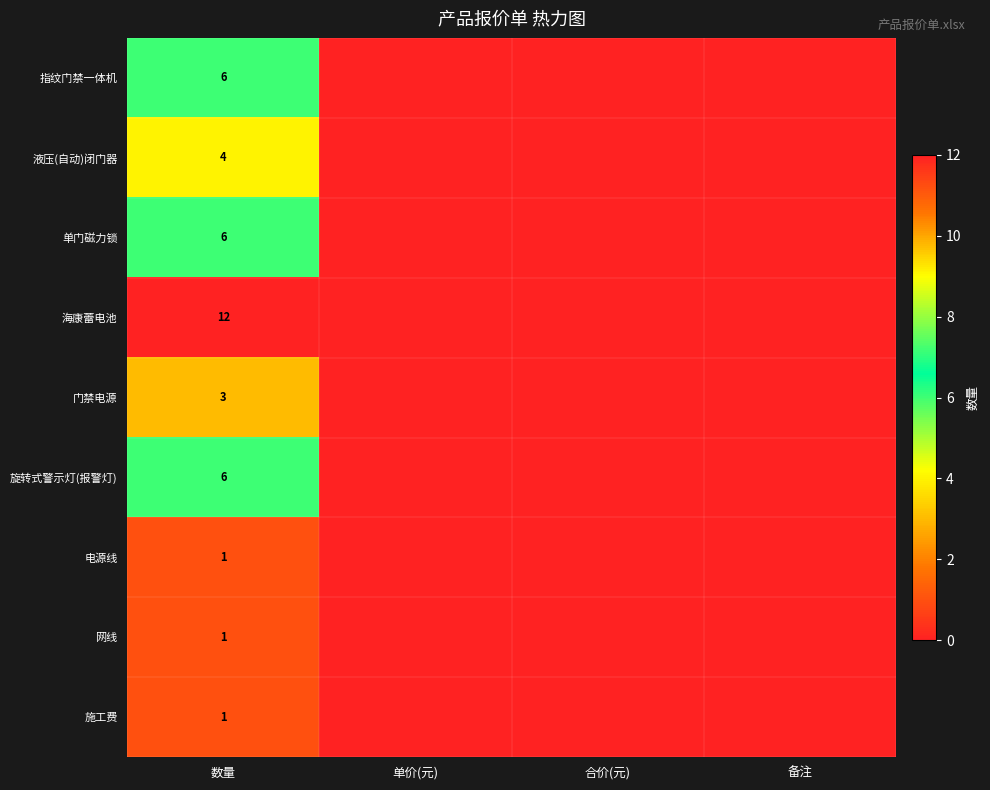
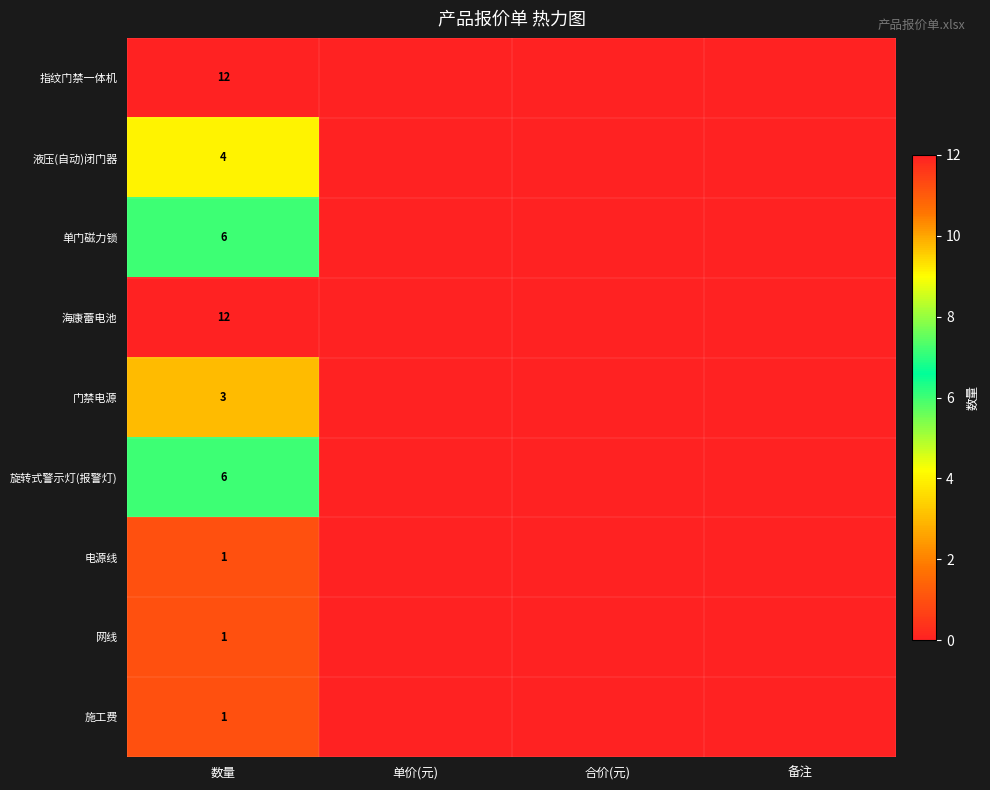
  {
    "指纹门禁一体机": {
-     "数量": 6
+     "数量": 12
    },
    "液压(自动)闭门器": {
      "数量": 4
    },
    "单门磁力锁": {
      "数量": 6
    },
    "海康蕾电池": {
      "数量": 12
    },
    "门禁电源": {
      "数量": 3
    },
    "旋转式警示灯(报警灯)": {
      "数量": 6
    },
    "电源线": {
      "数量": 1
    },
    "网线": {
      "数量": 1
    },
    "施工费": {
      "数量": 1
    }
  }
